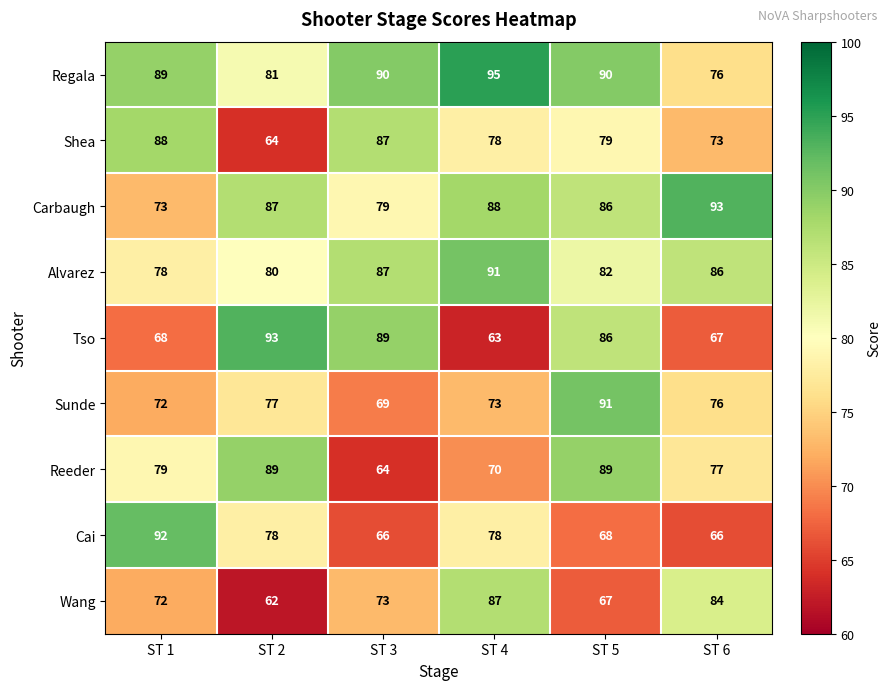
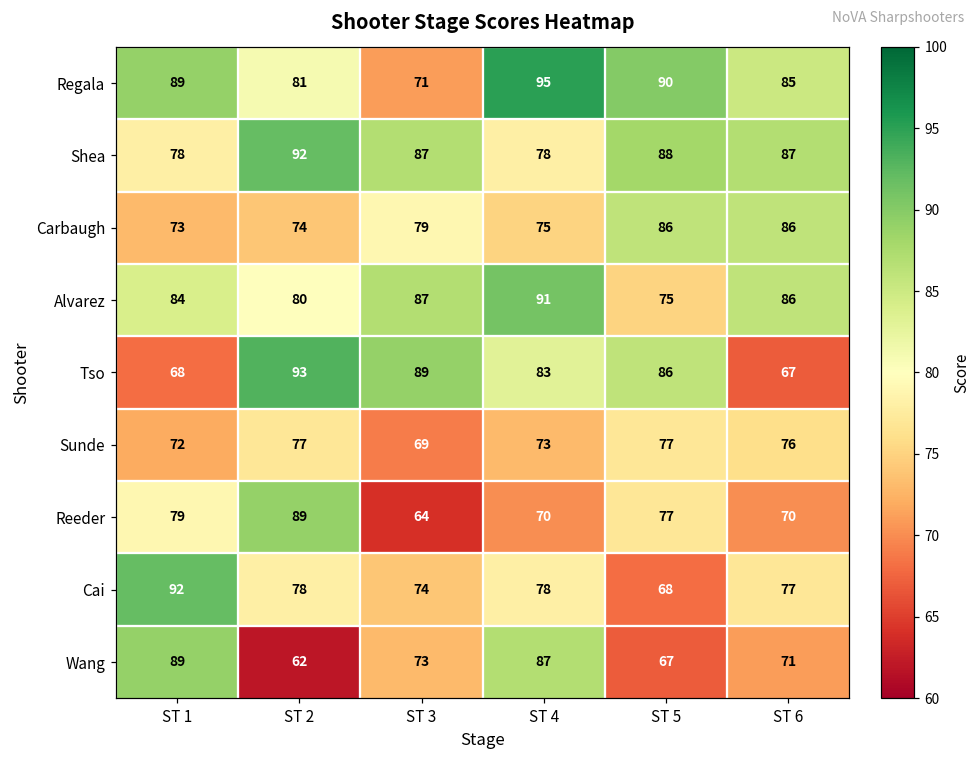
  {
    "Regala": {
      "ST 1": 89,
      "ST 2": 81,
-     "ST 3": 90,
+     "ST 3": 71,
      "ST 4": 95,
      "ST 5": 90,
-     "ST 6": 76
+     "ST 6": 85
    },
    "Shea": {
-     "ST 1": 88,
-     "ST 2": 64,
+     "ST 1": 78,
+     "ST 2": 92,
      "ST 3": 87,
      "ST 4": 78,
-     "ST 5": 79,
-     "ST 6": 73
+     "ST 5": 88,
+     "ST 6": 87
    },
    "Carbaugh": {
      "ST 1": 73,
-     "ST 2": 87,
+     "ST 2": 74,
      "ST 3": 79,
-     "ST 4": 88,
+     "ST 4": 75,
      "ST 5": 86,
-     "ST 6": 93
+     "ST 6": 86
    },
    "Alvarez": {
-     "ST 1": 78,
+     "ST 1": 84,
      "ST 2": 80,
      "ST 3": 87,
      "ST 4": 91,
-     "ST 5": 82,
+     "ST 5": 75,
      "ST 6": 86
    },
    "Tso": {
      "ST 1": 68,
      "ST 2": 93,
      "ST 3": 89,
-     "ST 4": 63,
+     "ST 4": 83,
      "ST 5": 86,
      "ST 6": 67
    },
    "Sunde": {
      "ST 1": 72,
      "ST 2": 77,
      "ST 3": 69,
      "ST 4": 73,
-     "ST 5": 91,
+     "ST 5": 77,
      "ST 6": 76
    },
    "Reeder": {
      "ST 1": 79,
      "ST 2": 89,
      "ST 3": 64,
      "ST 4": 70,
-     "ST 5": 89,
-     "ST 6": 77
+     "ST 5": 77,
+     "ST 6": 70
    },
    "Cai": {
      "ST 1": 92,
      "ST 2": 78,
-     "ST 3": 66,
+     "ST 3": 74,
      "ST 4": 78,
      "ST 5": 68,
-     "ST 6": 66
+     "ST 6": 77
    },
    "Wang": {
-     "ST 1": 72,
+     "ST 1": 89,
      "ST 2": 62,
      "ST 3": 73,
      "ST 4": 87,
      "ST 5": 67,
-     "ST 6": 84
+     "ST 6": 71
    }
  }
